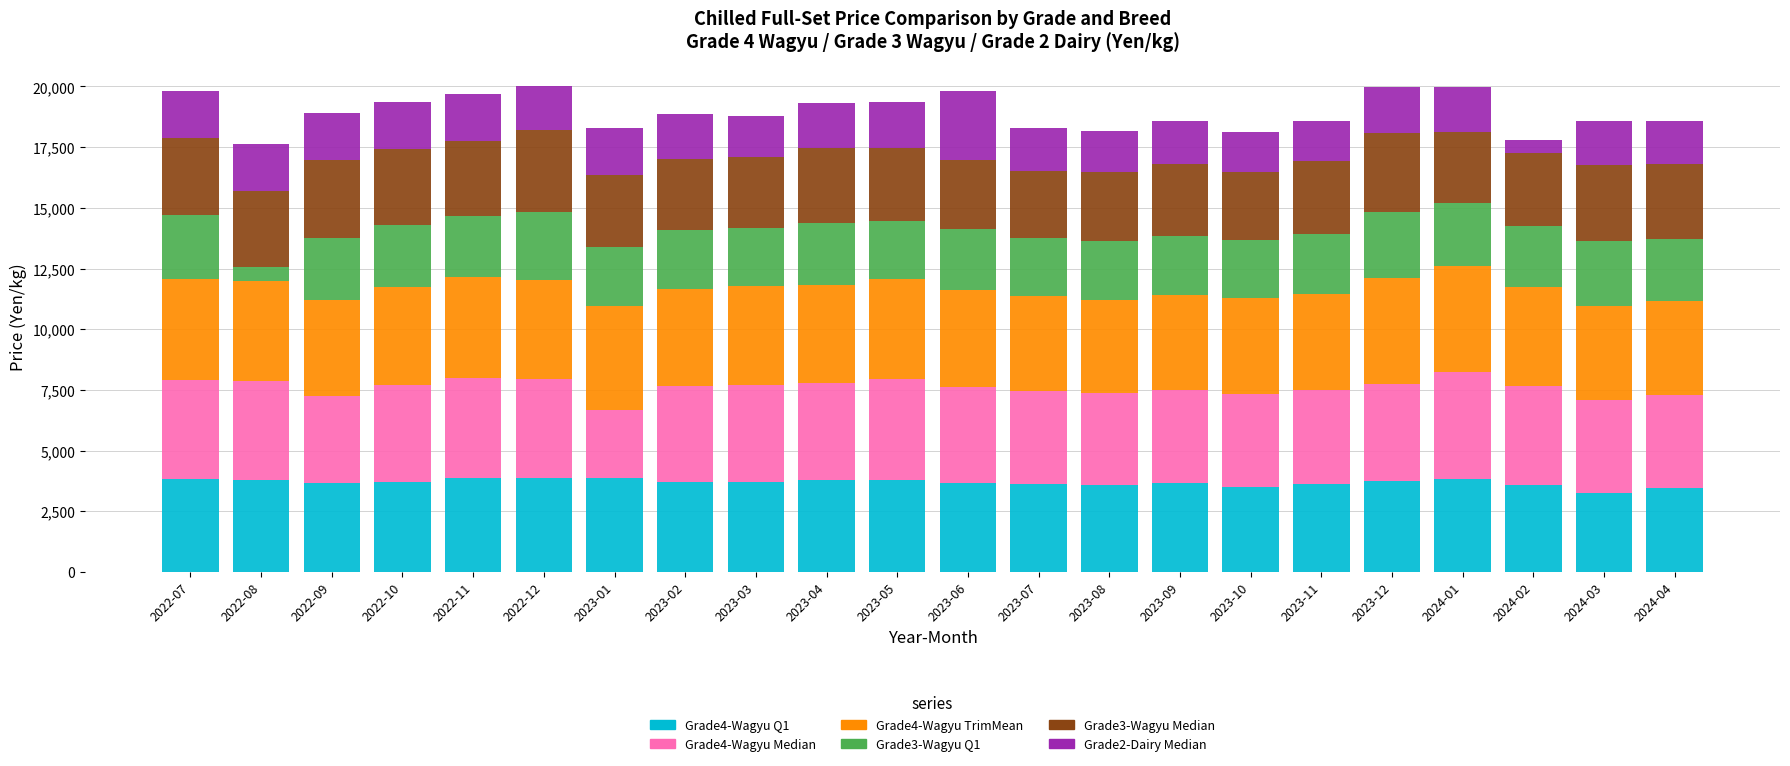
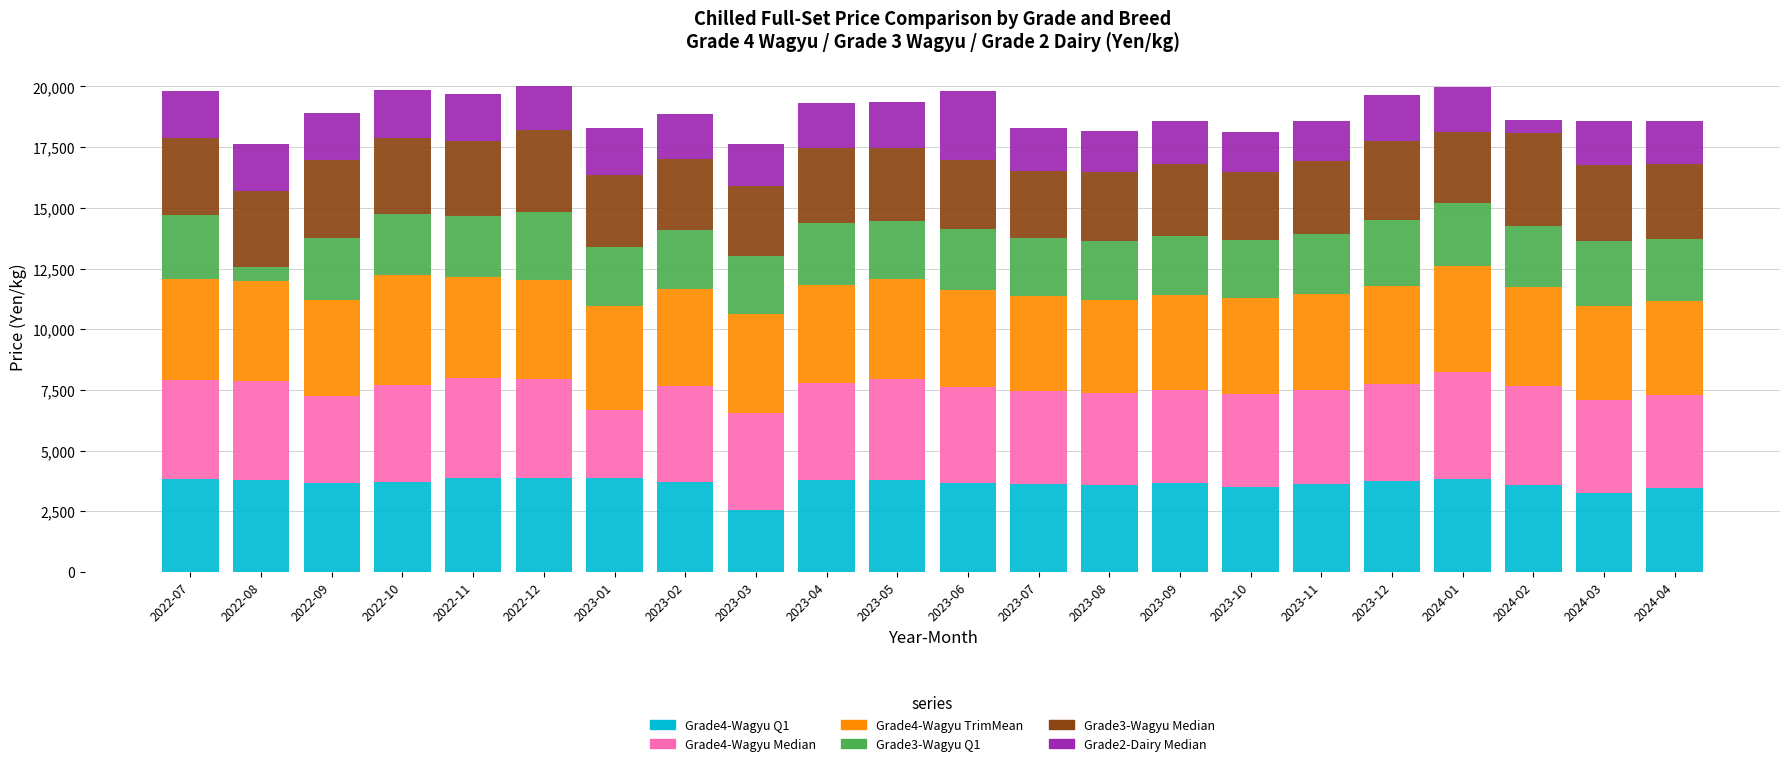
  {
    "Grade4-Wagyu Q1": {
      "2022-07": "3,800",
      "2022-08": "3,800",
      "2022-09": "3,700",
      "2022-10": "3,700",
      "2022-11": "3,900",
      "2022-12": "3,900",
      "2023-01": "3,900",
      "2023-02": "3,700",
-     "2023-03": "3,700",
+     "2023-03": "2,600",
      "2023-04": "3,800",
      "2023-05": "3,800",
      "2023-06": "3,700",
      "2023-07": "3,600",
      "2023-08": "3,600",
      "2023-09": "3,700",
      "2023-10": "3,500",
      "2023-11": "3,600",
      "2023-12": "3,700",
      "2024-01": "3,800",
      "2024-02": "3,600",
      "2024-03": "3,200",
      "2024-04": "3,500"
    },
    "Grade4-Wagyu Median": {
      "2022-07": "4,100",
      "2022-08": "4,100",
      "2022-09": "3,600",
      "2022-10": "4,000",
      "2022-11": "4,100",
      "2022-12": "4,100",
      "2023-01": "2,800",
      "2023-02": "3,900",
      "2023-03": "4,000",
      "2023-04": "4,000",
      "2023-05": "4,200",
      "2023-06": "4,000",
      "2023-07": "3,900",
      "2023-08": "3,800",
      "2023-09": "3,800",
      "2023-10": "3,900",
      "2023-11": "3,900",
      "2023-12": "4,000",
      "2024-01": "4,400",
      "2024-02": "4,100",
      "2024-03": "3,800",
      "2024-04": "3,800"
    },
    "Grade4-Wagyu TrimMean": {
      "2022-07": "4,200",
      "2022-08": "4,100",
      "2022-09": "4,000",
-     "2022-10": "4,000",
+     "2022-10": "4,500",
      "2022-11": "4,100",
      "2022-12": "4,100",
      "2023-01": "4,300",
      "2023-02": "4,000",
      "2023-03": "4,100",
      "2023-04": "4,000",
      "2023-05": "4,100",
      "2023-06": "4,000",
      "2023-07": "3,900",
      "2023-08": "3,900",
      "2023-09": "3,900",
      "2023-10": "3,900",
      "2023-11": "4,000",
-     "2023-12": "4,400",
+     "2023-12": "4,000",
      "2024-01": "4,400",
      "2024-02": "4,100",
      "2024-03": "3,900",
      "2024-04": "3,900"
    },
    "Grade3-Wagyu Q1": {
      "2022-07": "2,600",
      "2022-08": "600",
      "2022-09": "2,600",
      "2022-10": "2,500",
      "2022-11": "2,500",
      "2022-12": "2,800",
      "2023-01": "2,400",
      "2023-02": "2,400",
      "2023-03": "2,400",
      "2023-04": "2,600",
      "2023-05": "2,400",
      "2023-06": "2,500",
      "2023-07": "2,400",
      "2023-08": "2,400",
      "2023-09": "2,400",
      "2023-10": "2,400",
      "2023-11": "2,400",
      "2023-12": "2,700",
      "2024-01": "2,600",
      "2024-02": "2,500",
      "2024-03": "2,700",
      "2024-04": "2,500"
    },
    "Grade3-Wagyu Median": {
      "2022-07": "3,200",
      "2022-08": "3,100",
      "2022-09": "3,200",
      "2022-10": "3,100",
      "2022-11": "3,100",
      "2022-12": "3,300",
      "2023-01": "3,000",
      "2023-02": "2,900",
      "2023-03": "2,900",
      "2023-04": "3,100",
      "2023-05": "3,000",
      "2023-06": "2,900",
      "2023-07": "2,800",
      "2023-08": "2,800",
      "2023-09": "3,000",
      "2023-10": "2,800",
      "2023-11": "3,000",
      "2023-12": "3,300",
      "2024-01": "3,000",
-     "2024-02": "3,000",
+     "2024-02": "3,800",
      "2024-03": "3,100",
      "2024-04": "3,100"
    },
    "Grade2-Dairy Median": {
      "2022-07": "2,000",
      "2022-08": "2,000",
      "2022-09": "2,000",
      "2022-10": "1,900",
      "2022-11": "1,900",
      "2022-12": "1,800",
      "2023-01": "2,000",
      "2023-02": "1,900",
      "2023-03": "1,700",
      "2023-04": "1,800",
      "2023-05": "1,900",
      "2023-06": "2,800",
      "2023-07": "1,800",
      "2023-08": "1,700",
      "2023-09": "1,800",
      "2023-10": "1,700",
      "2023-11": "1,700",
      "2023-12": "1,900",
      "2024-01": "1,800",
      "2024-02": "500",
      "2024-03": "1,800",
      "2024-04": "1,800"
    }
  }
